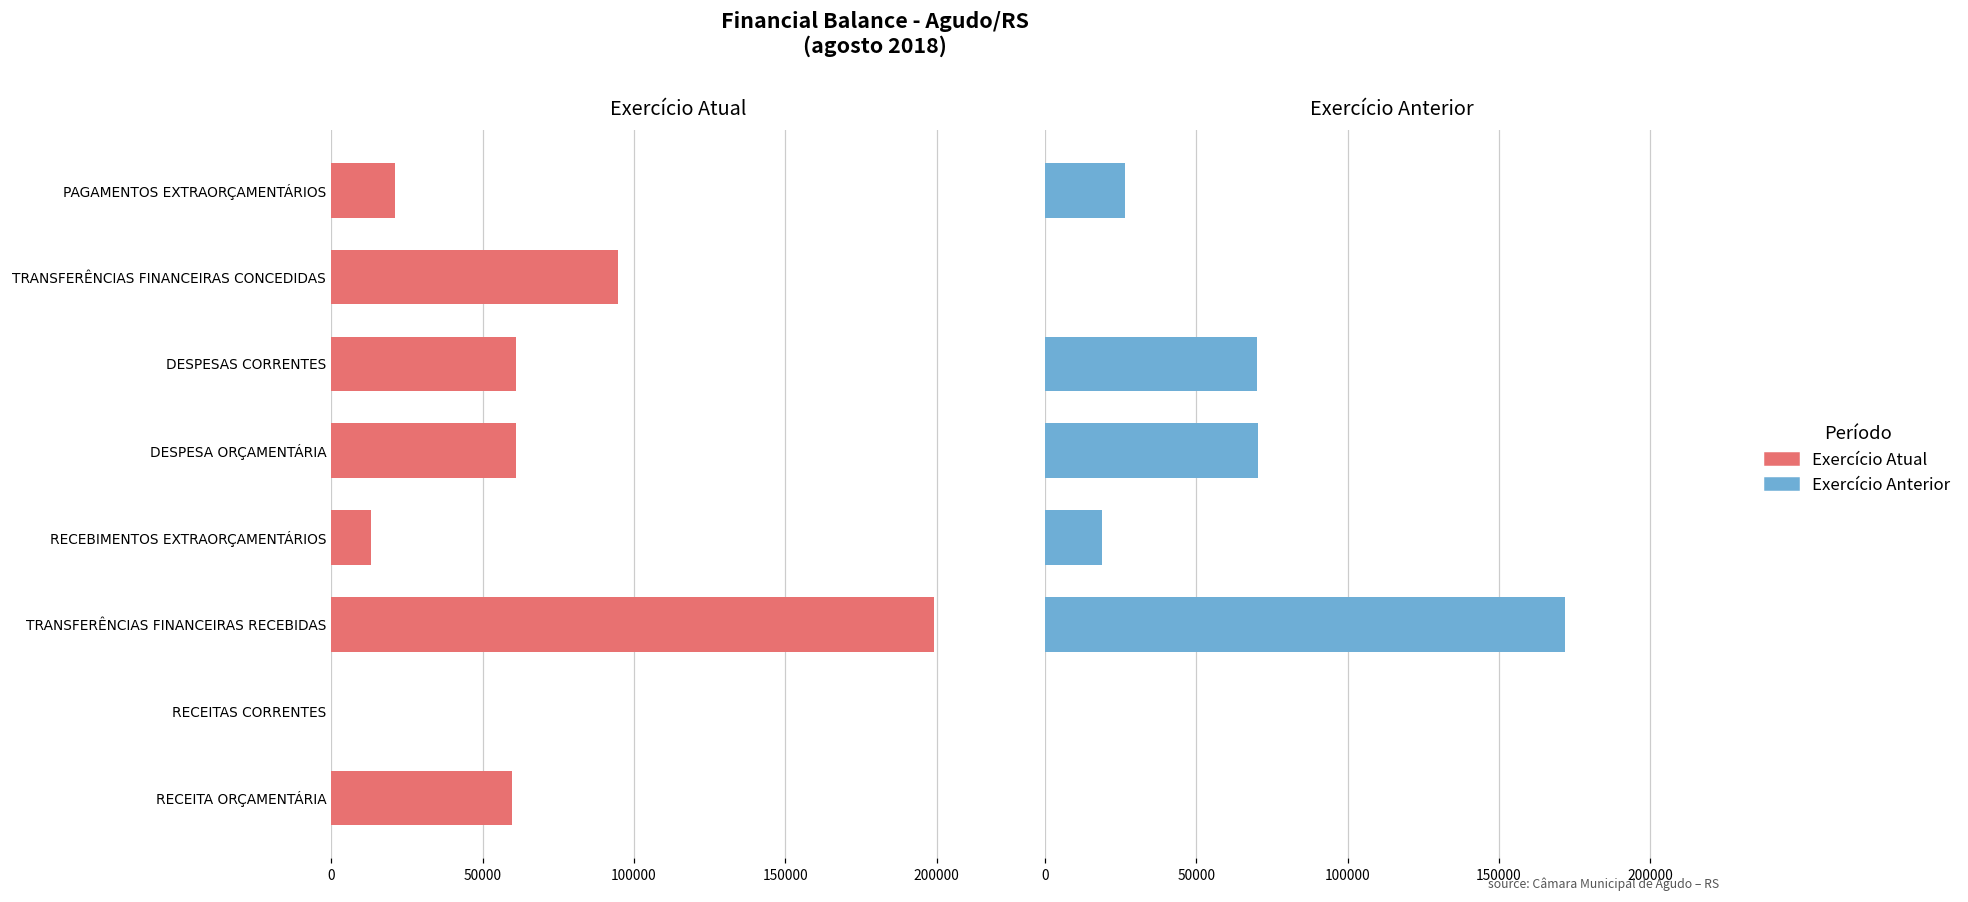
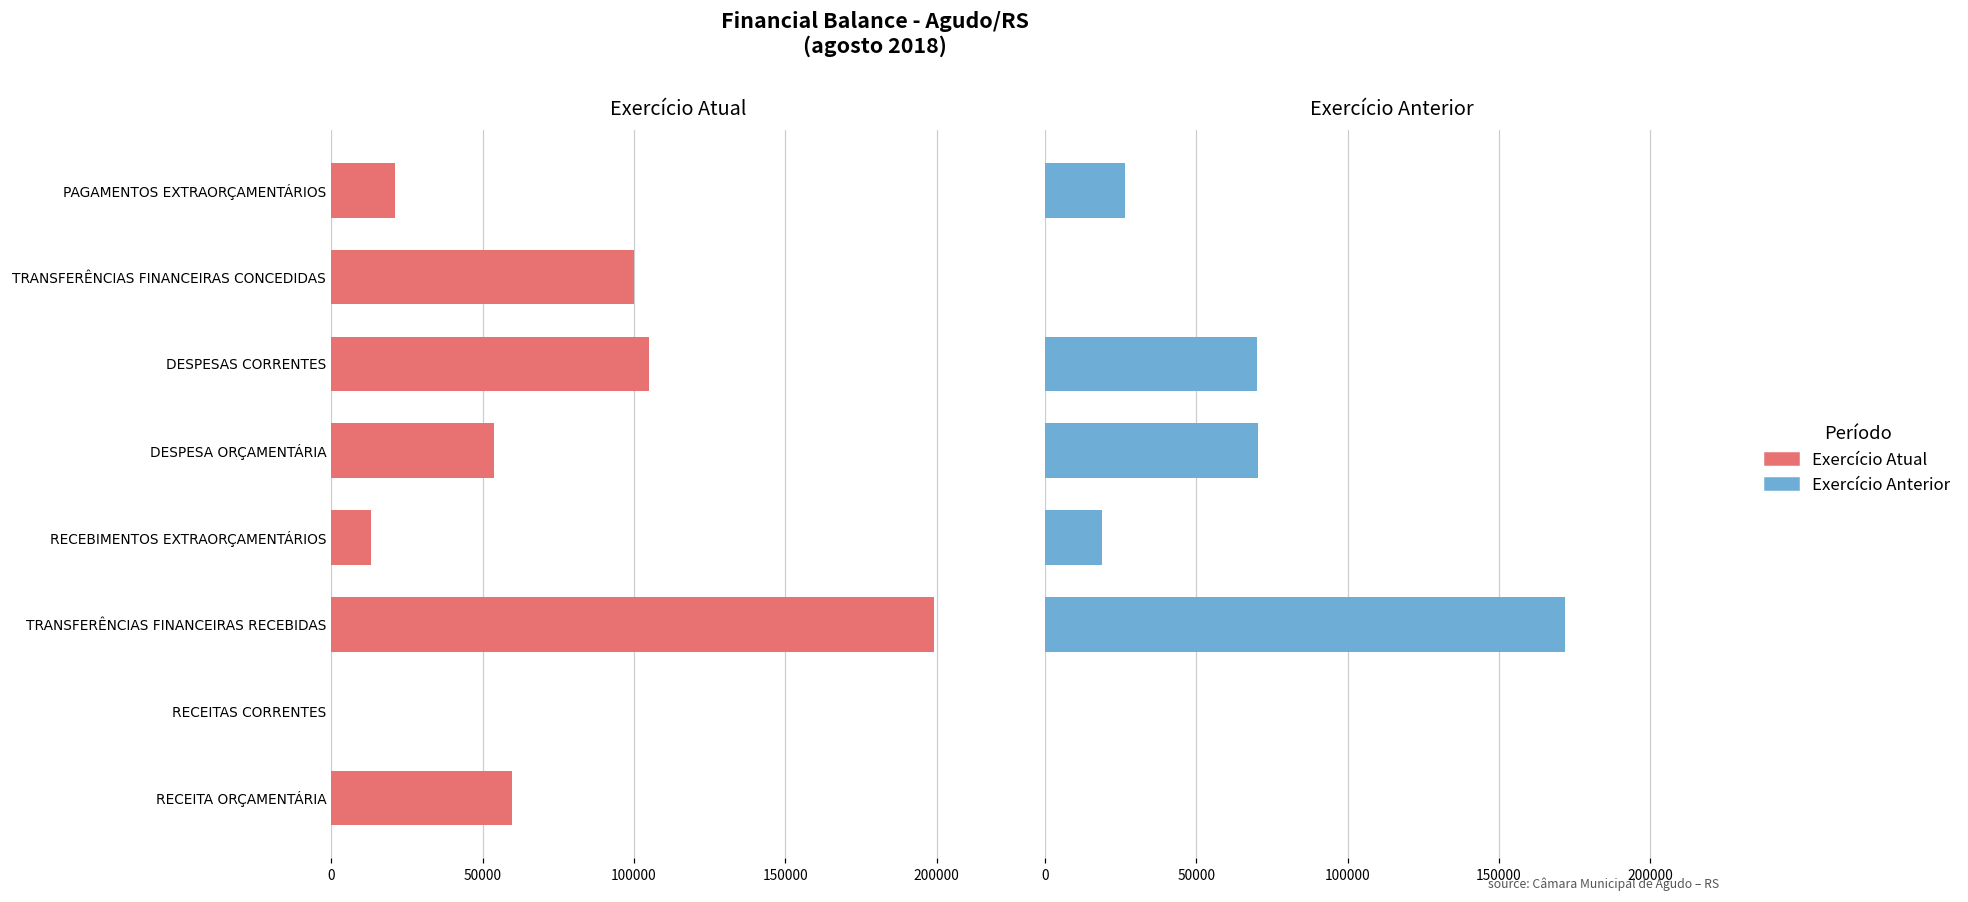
  {
    "Exercício Atual": {
      "PAGAMENTOS EXTRAORÇAMENTÁRIOS": 21000,
-     "TRANSFERÊNCIAS FINANCEIRAS CONCEDIDAS": 95000,
-     "DESPESAS CORRENTES": 61000,
-     "DESPESA ORÇAMENTÁRIA": 61000,
+     "TRANSFERÊNCIAS FINANCEIRAS CONCEDIDAS": 100000,
+     "DESPESAS CORRENTES": 105000,
+     "DESPESA ORÇAMENTÁRIA": 54000,
      "RECEBIMENTOS EXTRAORÇAMENTÁRIOS": 13000,
      "TRANSFERÊNCIAS FINANCEIRAS RECEBIDAS": 199000,
      "RECEITAS CORRENTES": 0,
      "RECEITA ORÇAMENTÁRIA": 60000
    }
  }
